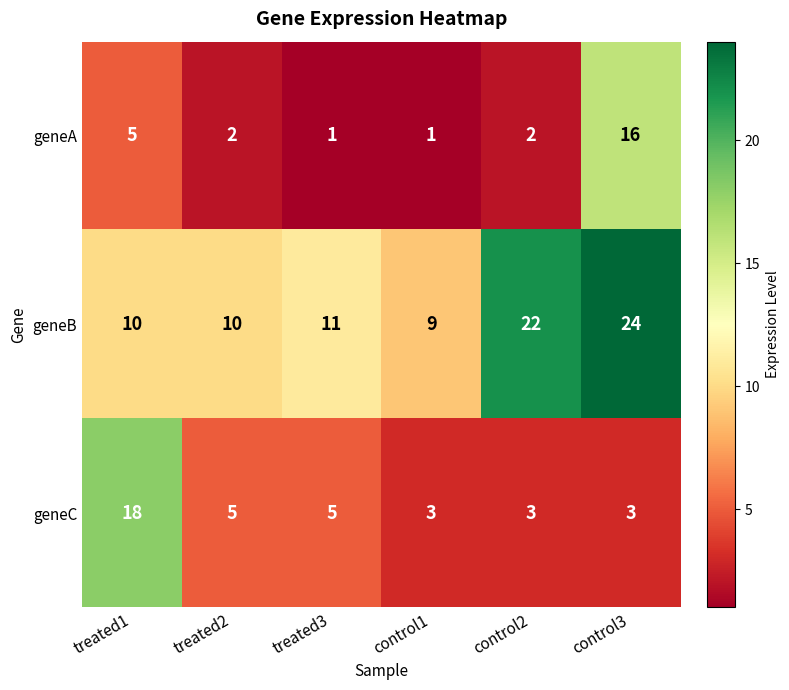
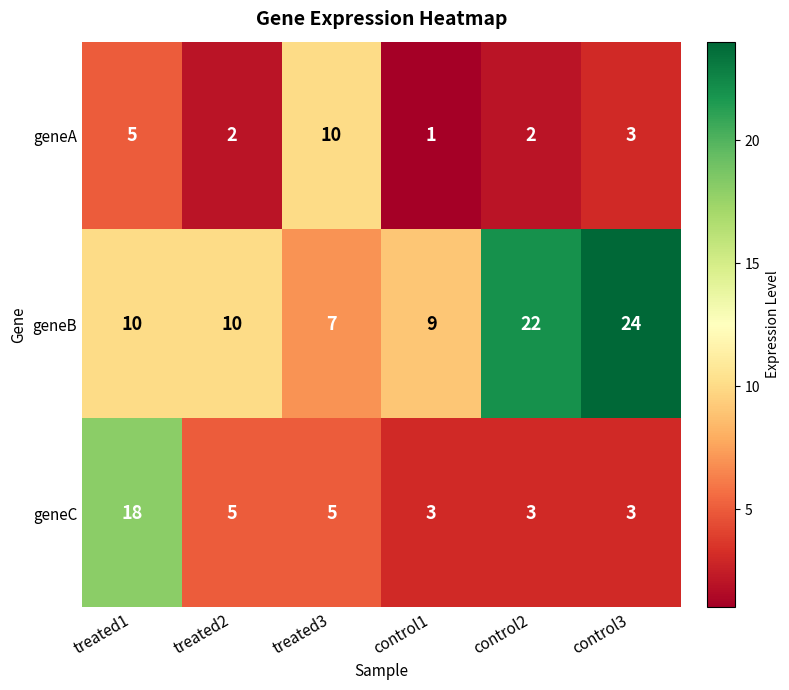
  {
    "geneA": {
      "treated1": 5,
      "treated2": 2,
-     "treated3": 1,
+     "treated3": 10,
      "control1": 1,
      "control2": 2,
-     "control3": 16
+     "control3": 3
    },
    "geneB": {
      "treated1": 10,
      "treated2": 10,
-     "treated3": 11,
+     "treated3": 7,
      "control1": 9,
      "control2": 22,
      "control3": 24
    },
    "geneC": {
      "treated1": 18,
      "treated2": 5,
      "treated3": 5,
      "control1": 3,
      "control2": 3,
      "control3": 3
    }
  }
